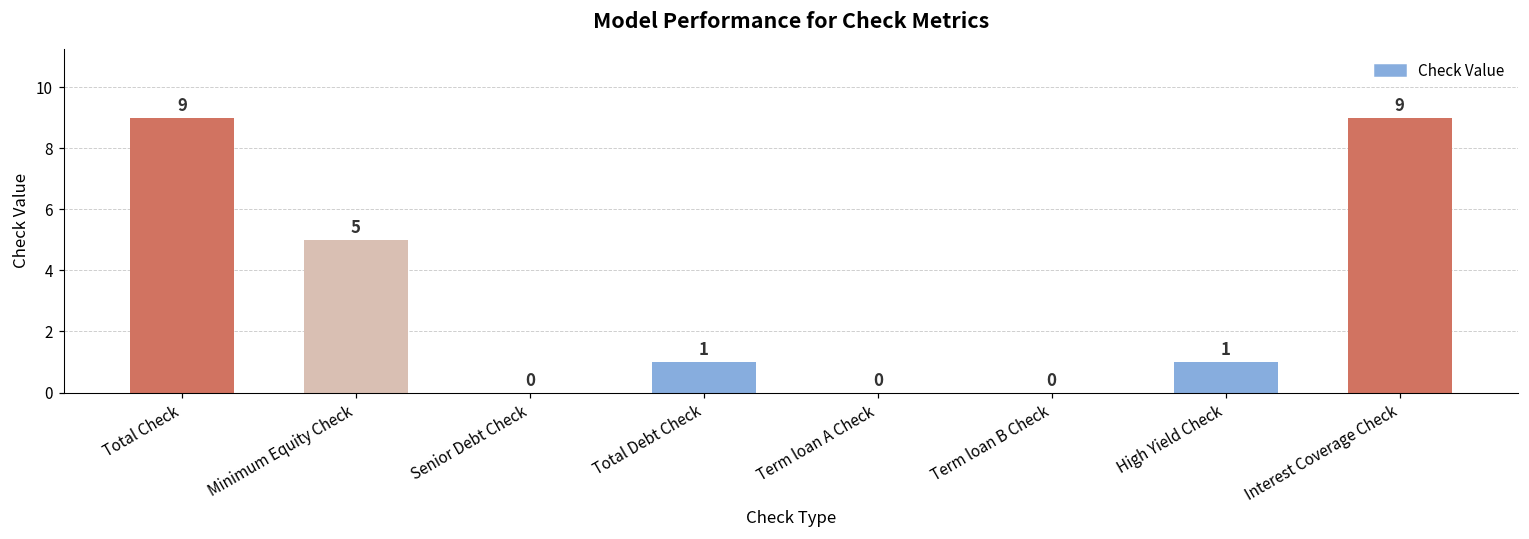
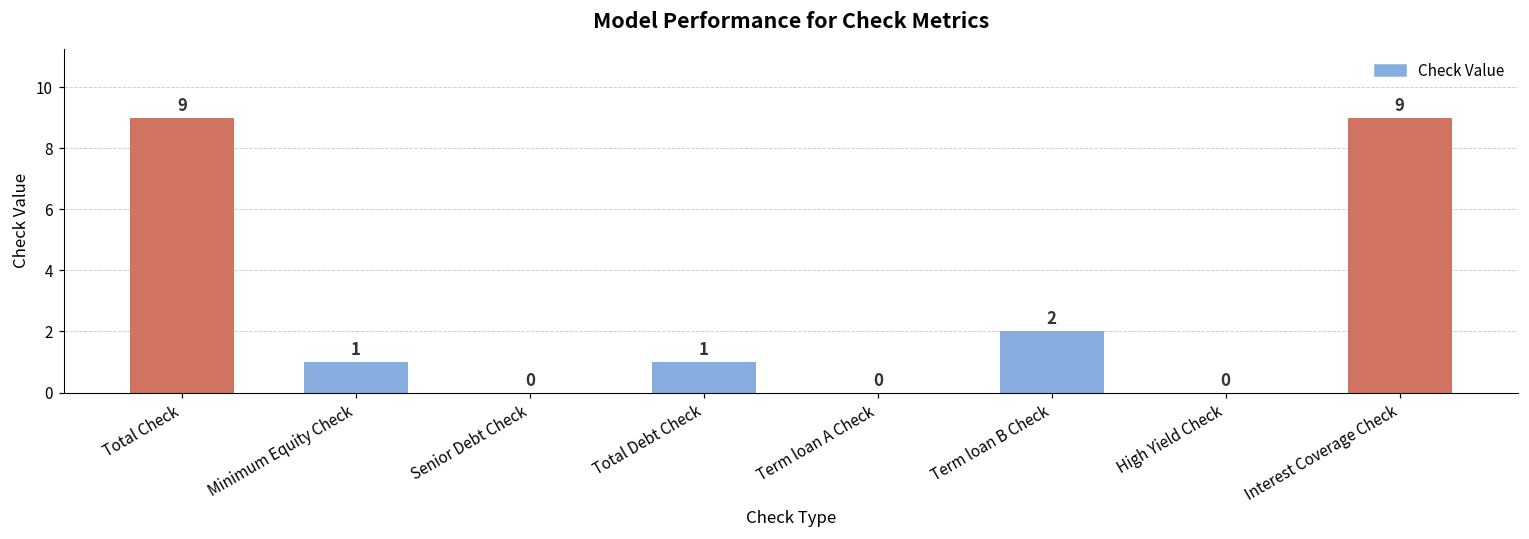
  {
    "Total Check": 9,
-   "Minimum Equity Check": 5,
+   "Minimum Equity Check": 1,
    "Senior Debt Check": 0,
    "Total Debt Check": 1,
    "Term loan A Check": 0,
-   "Term loan B Check": 0,
-   "High Yield Check": 1,
+   "Term loan B Check": 2,
+   "High Yield Check": 0,
    "Interest Coverage Check": 9
  }
